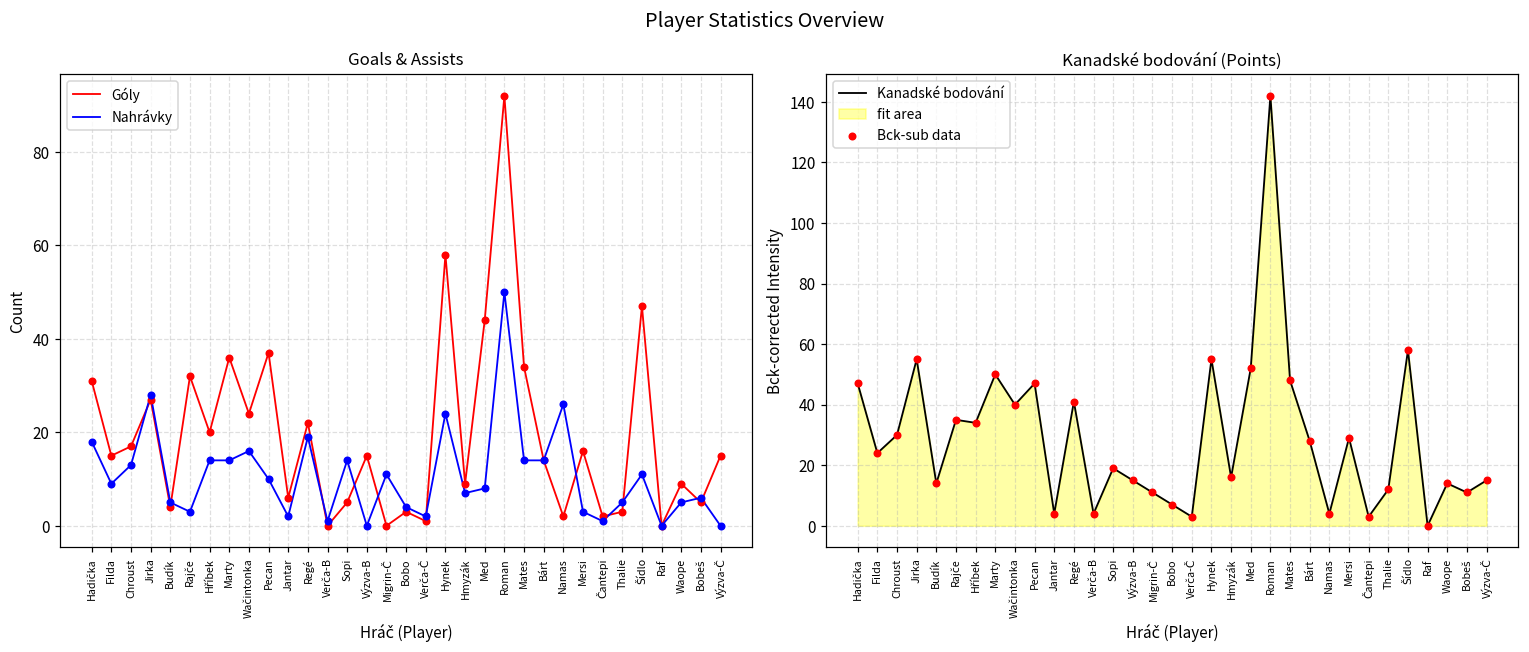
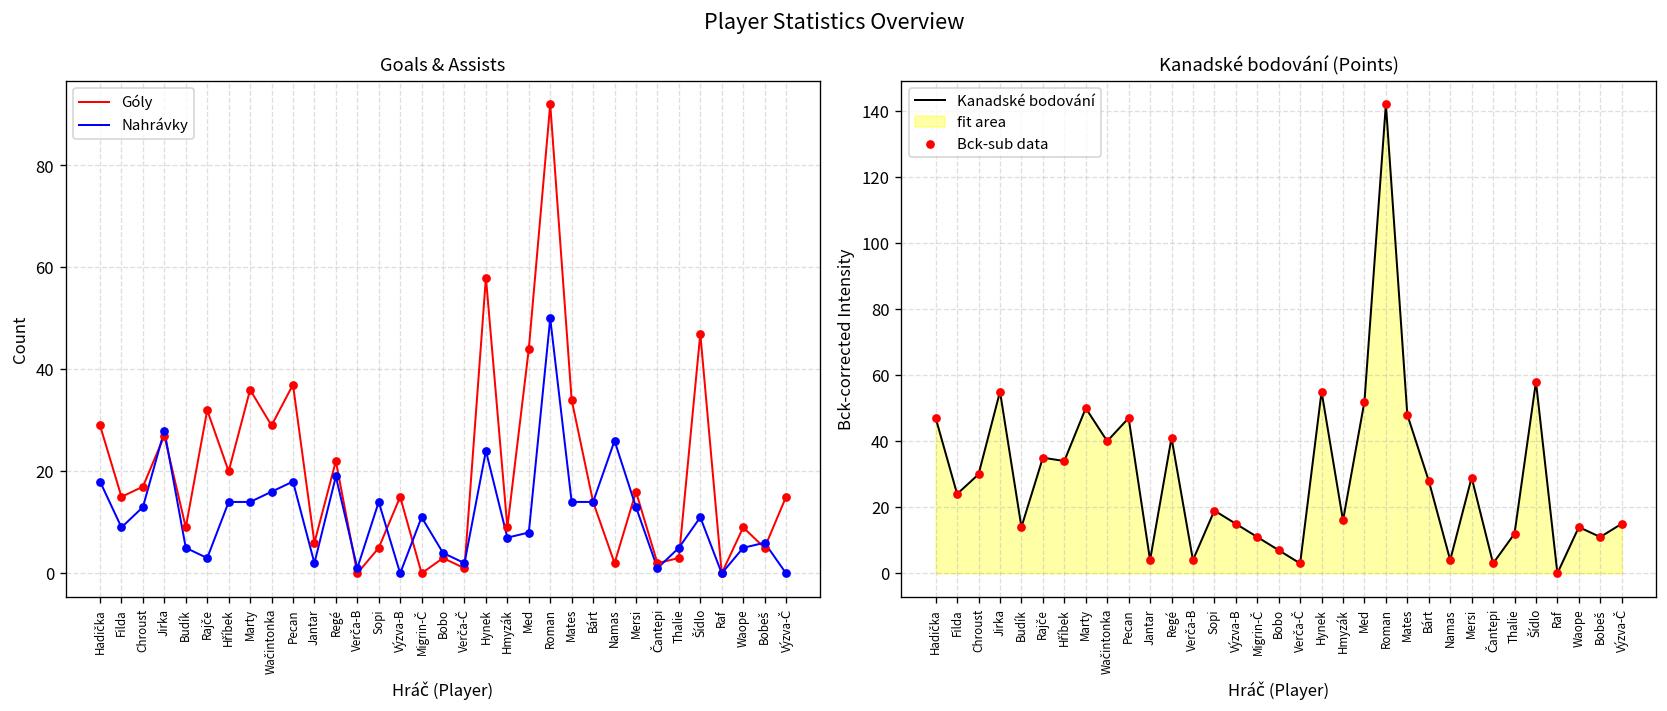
  {
    "Goals & Assists": {
      "Góly": {
-       "Hadička": 31,
+       "Hadička": 29,
        "Filda": 15,
        "Chroust": 17,
        "Jirka": 27,
-       "Budík": 4,
+       "Budík": 9,
        "Rajče": 32,
        "Hříbek": 20,
        "Marty": 36,
-       "Wačintonka": 24,
+       "Wačintonka": 29,
        "Pecan": 37,
        "Jantar": 6,
        "Regé": 22,
        "Verča-B": 0,
        "Sopi": 5,
        "Výzva-B": 15,
        "Migrin-Č": 0,
        "Bobo": 3,
        "Verča-Č": 1,
        "Hynek": 58,
        "Hmyzák": 9,
        "Med": 44,
        "Roman": 92,
        "Mates": 34,
        "Namas": 2,
        "Mersi": 16,
        "Čantepi": 2,
        "Thalie": 3,
        "Šídlo": 47,
        "Waope": 9,
        "Bobeš": 5,
        "Výzva-Č": 15
      },
      "Nahrávky": {
        "Hadička": 18,
        "Filda": 9,
        "Chroust": 13,
        "Jirka": 28,
        "Budík": 5,
        "Rajče": 3,
        "Hříbek": 14,
        "Marty": 14,
        "Wačintonka": 16,
-       "Pecan": 10,
+       "Pecan": 18,
        "Jantar": 2,
        "Regé": 19,
        "Verča-B": 1,
        "Sopi": 14,
        "Výzva-B": 0,
        "Migrin-Č": 11,
        "Bobo": 4,
        "Verča-Č": 2,
        "Hynek": 24,
        "Hmyzák": 7,
        "Med": 8,
        "Roman": 50,
        "Mates": 14,
        "Namas": 26,
-       "Mersi": 3,
+       "Mersi": 13,
        "Čantepi": 1,
        "Thalie": 5,
        "Šídlo": 11,
        "Waope": 5,
        "Bobeš": 6,
        "Výzva-Č": 0
      }
    },
    "Kanadské bodování (Points)": {
      "Hadička": 47,
      "Filda": 24,
      "Chroust": 30,
      "Jirka": 55,
      "Budík": 14,
      "Rajče": 35,
      "Hříbek": 34,
      "Marty": 50,
      "Wačintonka": 40,
      "Pecan": 47,
      "Jantar": 4,
      "Regé": 41,
      "Verča-B": 4,
      "Sopi": 19,
      "Výzva-B": 15,
      "Migrin-Č": 11,
      "Bobo": 7,
      "Verča-Č": 3,
      "Hynek": 55,
      "Hmyzák": 16,
      "Med": 52,
      "Roman": 142,
      "Mates": 48,
      "Bárt": 28,
      "Namas": 4,
      "Mersi": 29,
      "Čantepi": 3,
      "Thalie": 12,
      "Šídlo": 58,
      "Raf": 0,
      "Waope": 14,
      "Bobeš": 11,
      "Výzva-Č": 15
    }
  }
